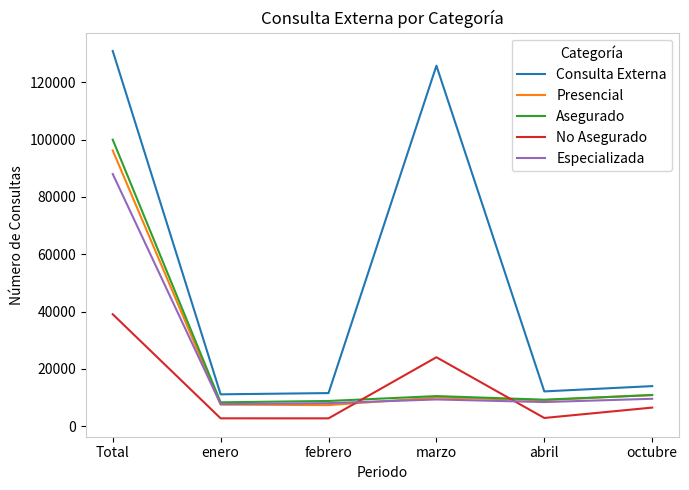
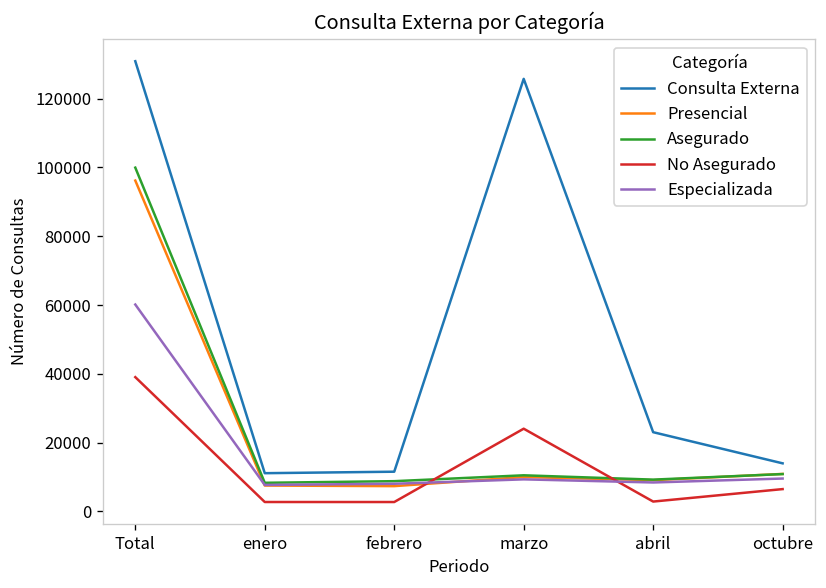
  {
    "Consulta Externa": {
      "Total": 131000,
      "enero": 11000,
      "febrero": 12000,
      "marzo": 126000,
-     "abril": 12000,
+     "abril": 23000,
      "octubre": 14000
    },
    "Presencial": {
      "Total": 96000
    },
    "Asegurado": {
      "Total": 100000
    },
    "No Asegurado": {
      "Total": 39000,
      "enero": 3000,
      "febrero": 3000,
      "marzo": 24000,
      "abril": 3000,
      "octubre": 7000
    },
    "Especializada": {
-     "Total": 88000,
+     "Total": 60000,
      "octubre": 10000
    }
  }
